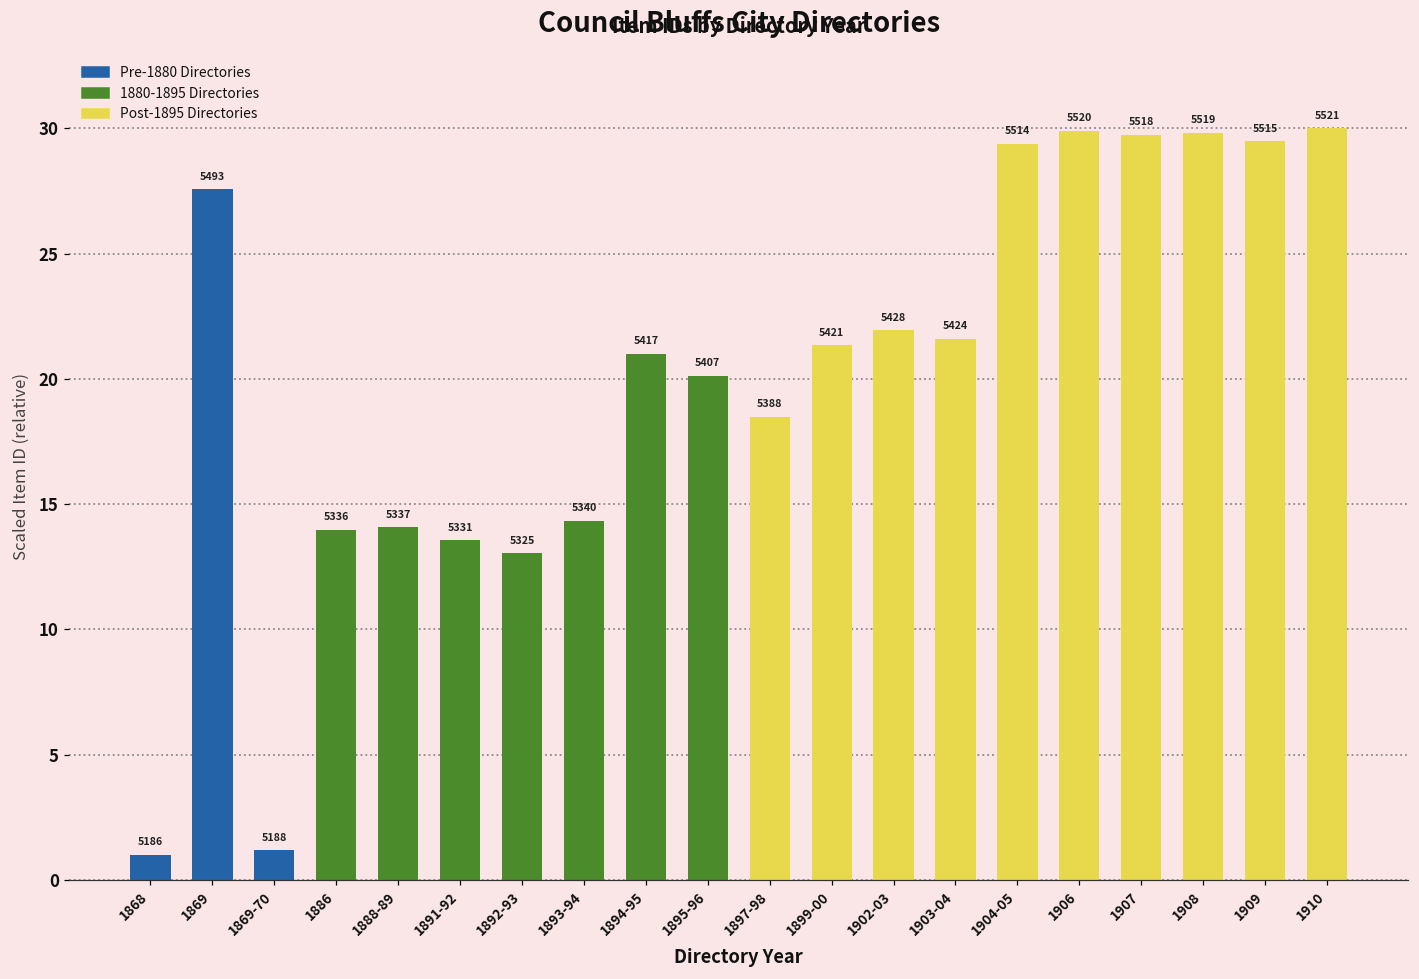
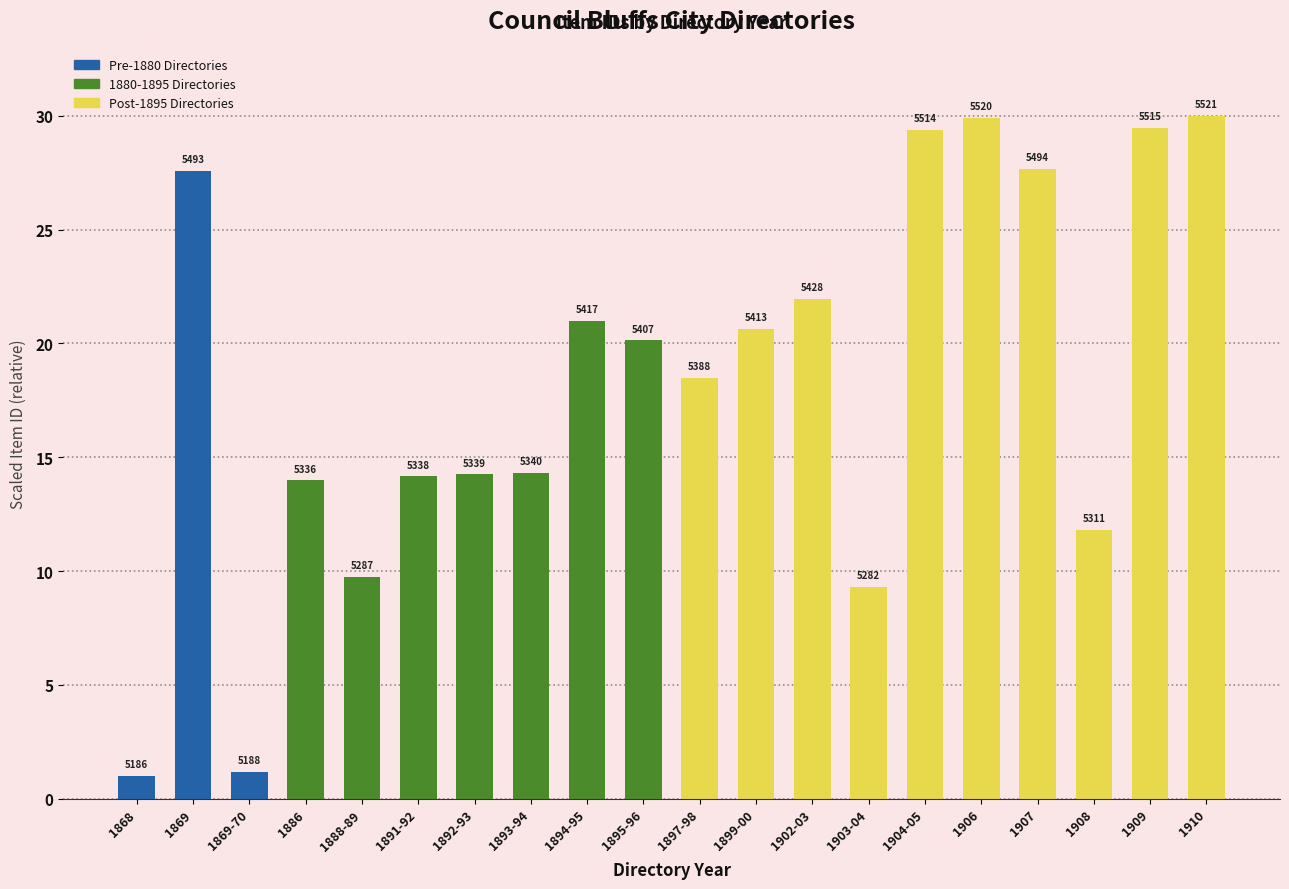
  {
-   "1888-89": 5337,
-   "1891-92": 5331,
-   "1892-93": 5325,
-   "1899-00": 5421,
-   "1903-04": 5424,
-   "1907": 5518,
-   "1908": 5519
+   "1888-89": 5287,
+   "1891-92": 5338,
+   "1892-93": 5339,
+   "1899-00": 5413,
+   "1903-04": 5282,
+   "1907": 5494,
+   "1908": 5311
  }
